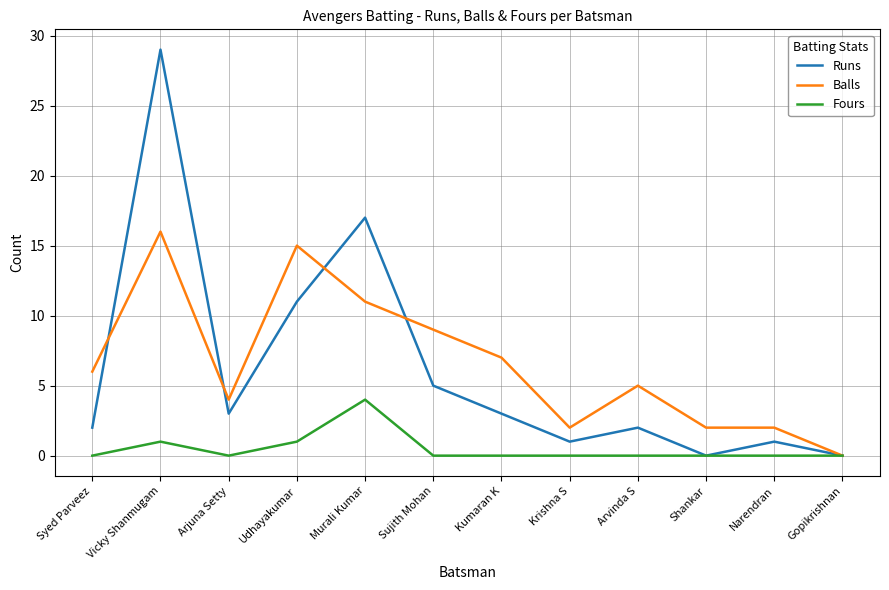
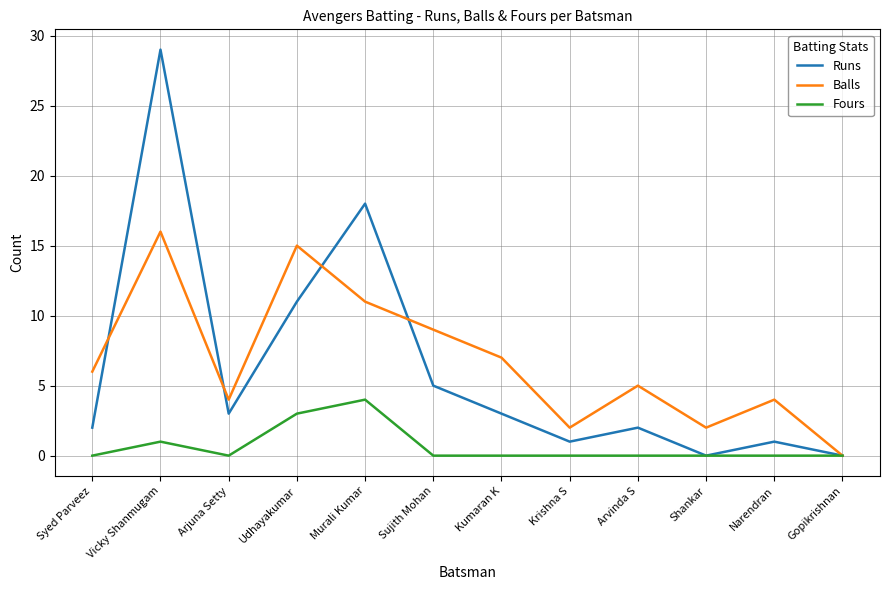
  {
    "Runs": {
      "Syed Parveez": 2,
      "Vicky Shanmugam": 29,
      "Arjuna Setty": 3,
      "Udhayakumar": 11,
-     "Murali Kumar": 17,
+     "Murali Kumar": 18,
      "Sujith Mohan": 5,
      "Kumaran K": 3,
      "Krishna S": 1,
      "Arvinda S": 2,
      "Narendran": 1
    },
    "Balls": {
      "Syed Parveez": 6,
      "Vicky Shanmugam": 16,
      "Arjuna Setty": 4,
      "Udhayakumar": 15,
      "Murali Kumar": 11,
      "Sujith Mohan": 9,
      "Kumaran K": 7,
      "Krishna S": 2,
      "Arvinda S": 5,
      "Shankar": 2,
-     "Narendran": 2
+     "Narendran": 4
    },
    "Fours": {
      "Syed Parveez": 0,
      "Vicky Shanmugam": 1,
      "Arjuna Setty": 0,
-     "Udhayakumar": 1,
+     "Udhayakumar": 3,
      "Murali Kumar": 4,
      "Sujith Mohan": 0,
      "Kumaran K": 0,
      "Krishna S": 0,
      "Arvinda S": 0,
      "Narendran": 0
    }
  }
